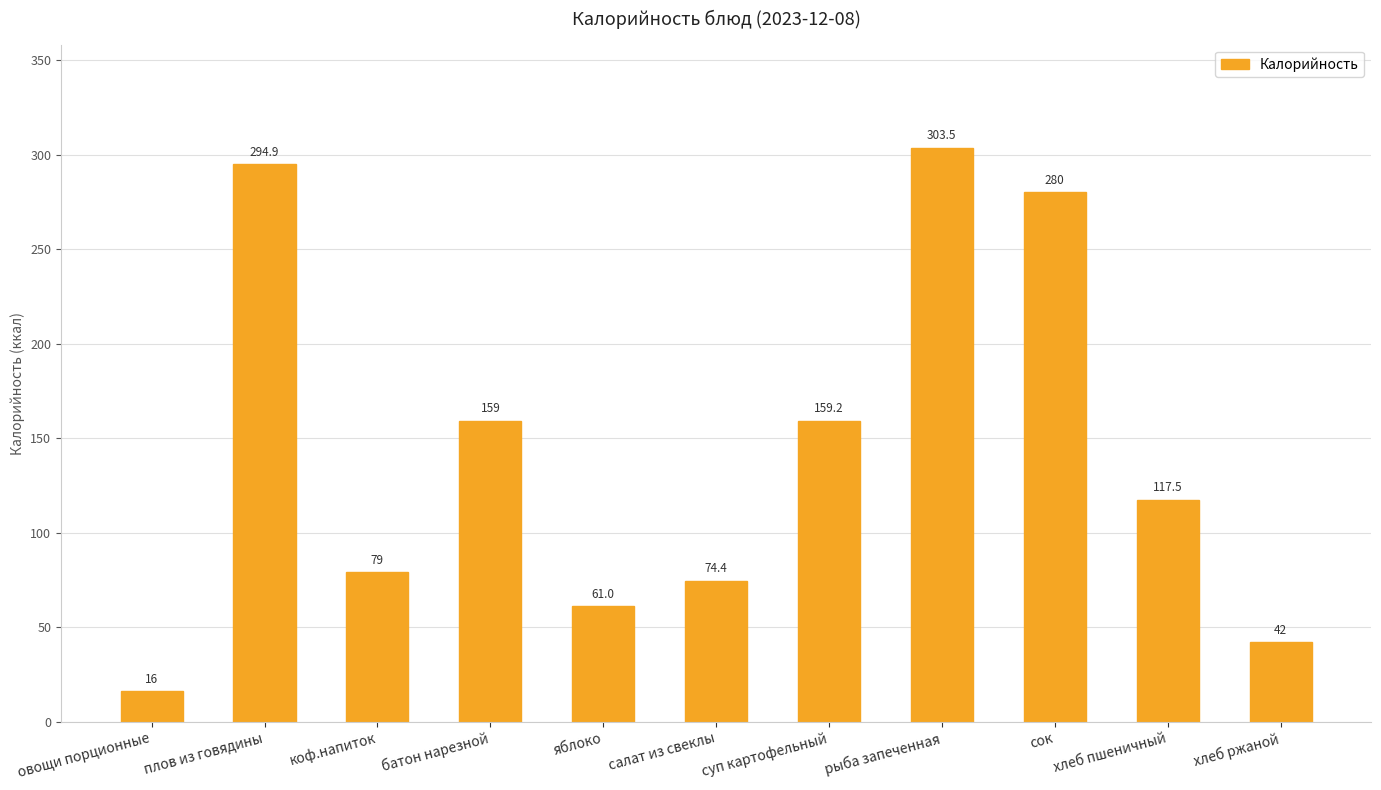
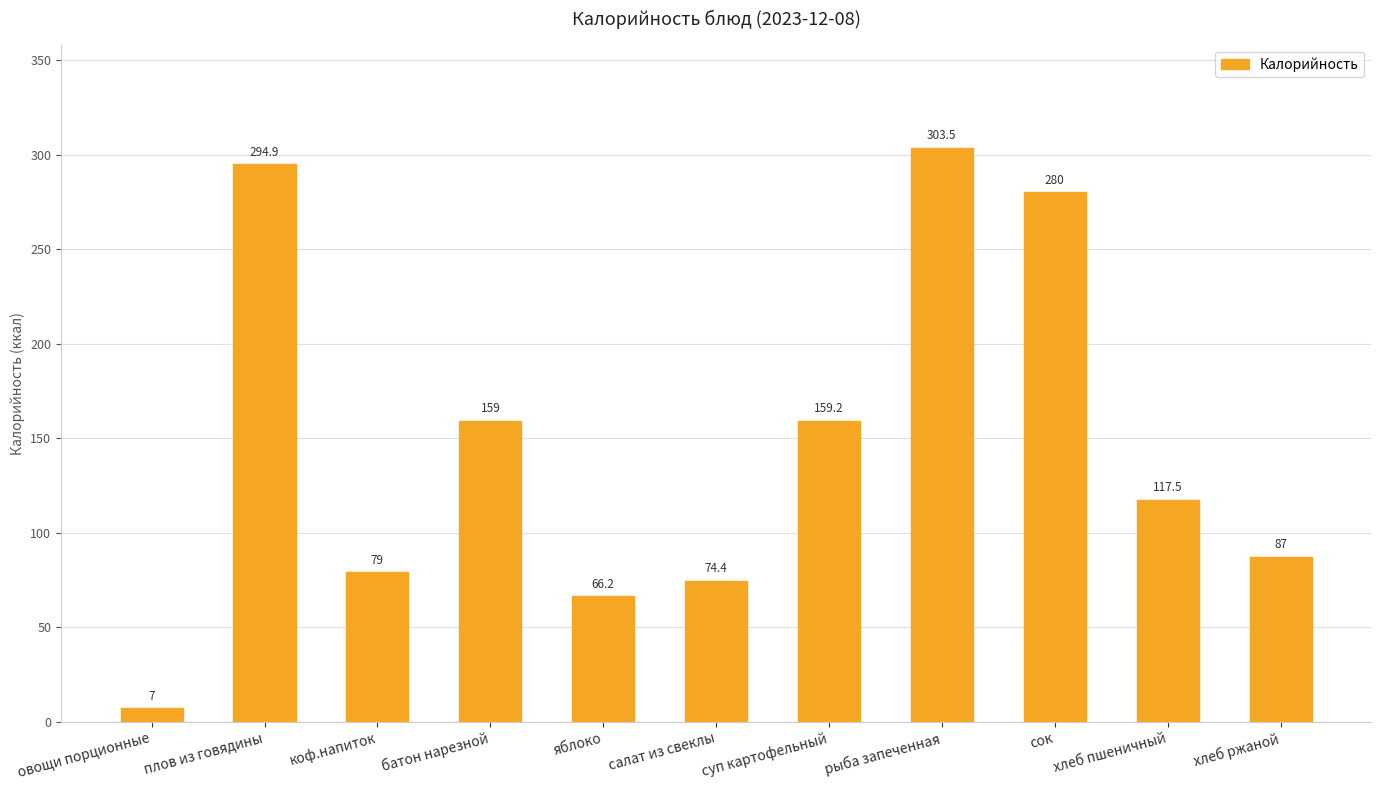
  {
-   "овощи порционные": 16,
+   "овощи порционные": 7,
    "плов из говядины": 294.9,
    "коф.напиток": 79,
    "батон нарезной": 159,
-   "яблоко": 61.0,
+   "яблоко": 66.2,
    "салат из свеклы": 74.4,
    "суп картофельный": 159.2,
    "рыба запеченная": 303.5,
    "сок": 280,
    "хлеб пшеничный": 117.5,
-   "хлеб ржаной": 42
+   "хлеб ржаной": 87
  }
